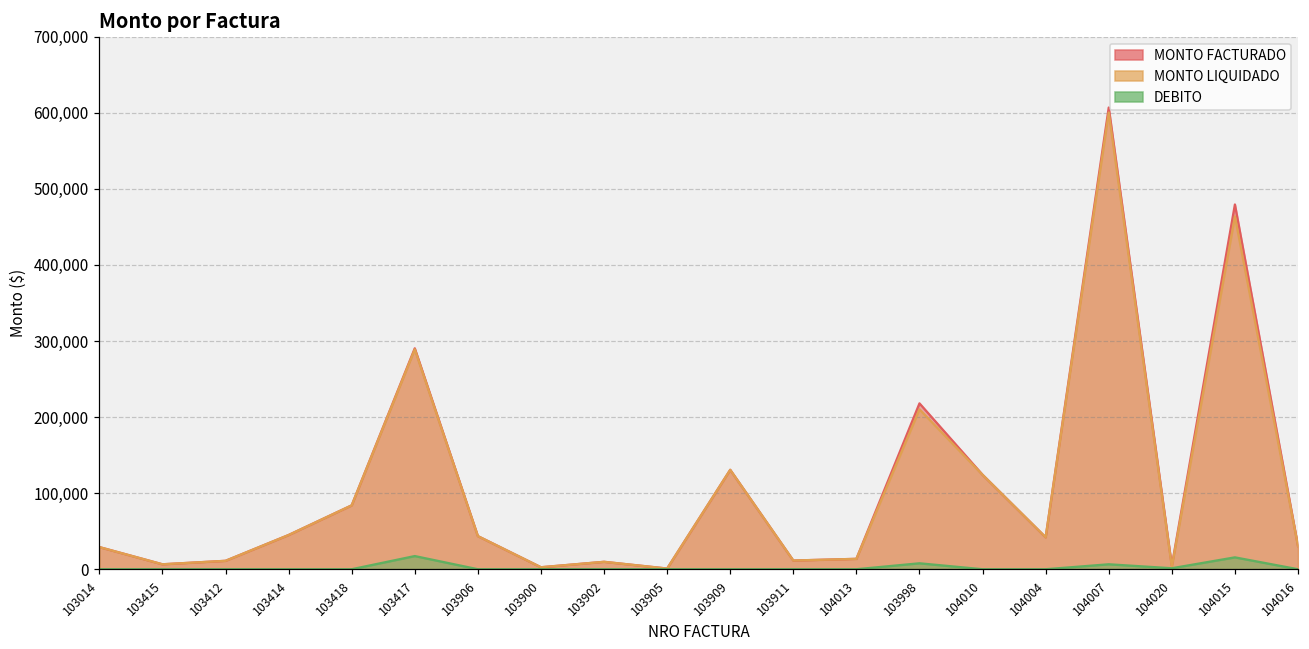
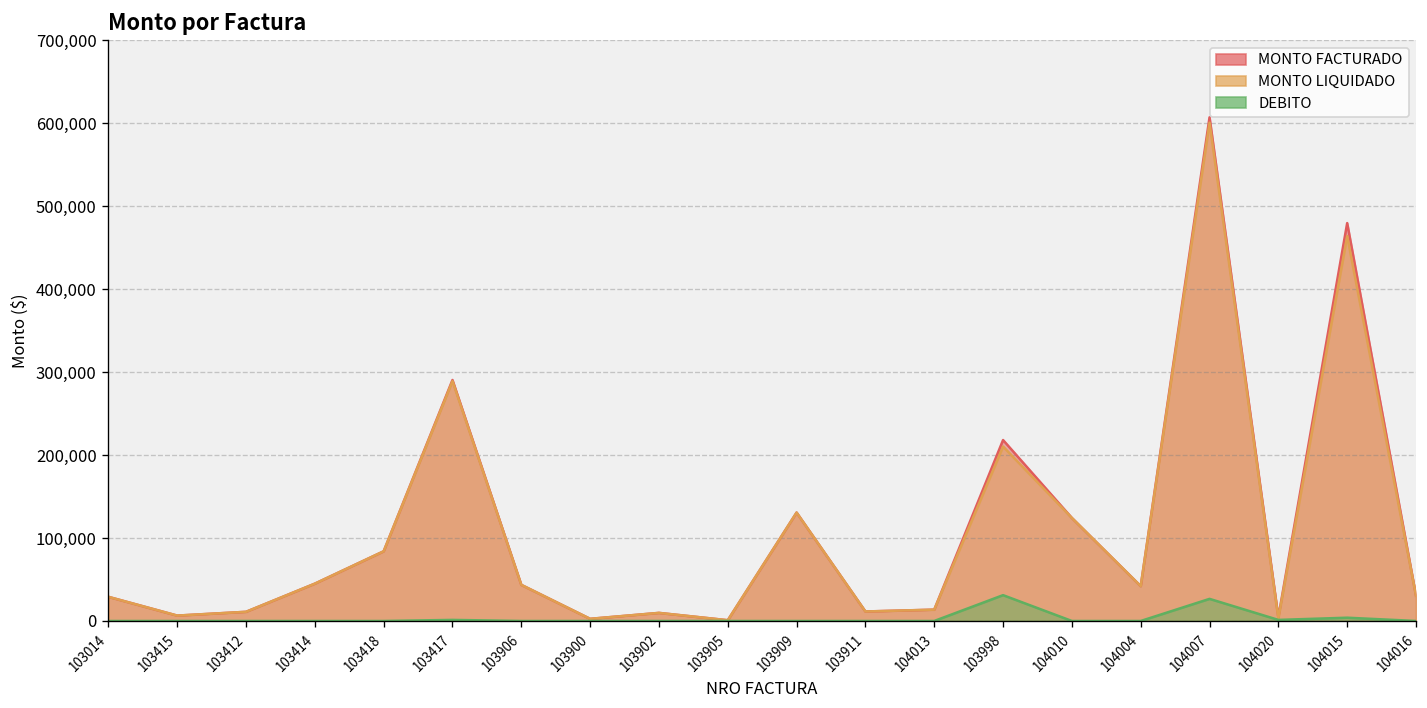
  {
    "DEBITO": {
      "103014": "0",
      "103415": "0",
      "103412": "0",
      "103414": "0",
      "103418": "0",
-     "103417": "20,000",
+     "103417": "0",
      "103906": "0",
      "103902": "0",
      "103909": "0",
      "103911": "0",
      "104013": "0",
-     "103998": "10,000",
+     "103998": "30,000",
      "104010": "0",
      "104004": "0",
-     "104007": "10,000",
-     "104015": "20,000",
+     "104007": "30,000",
+     "104015": "0",
      "104016": "0"
    }
  }
